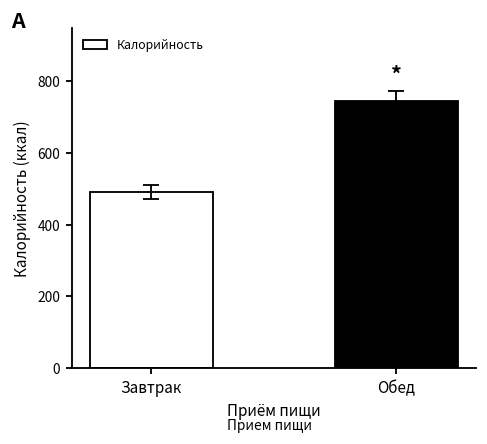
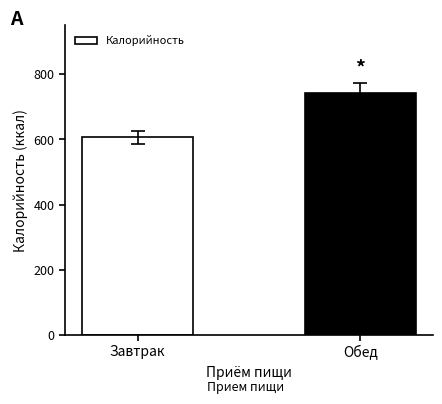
  {
    "Калорийность": {
-     "Завтрак": 490,
+     "Завтрак": 610,
      "Обед": 740
    }
  }
